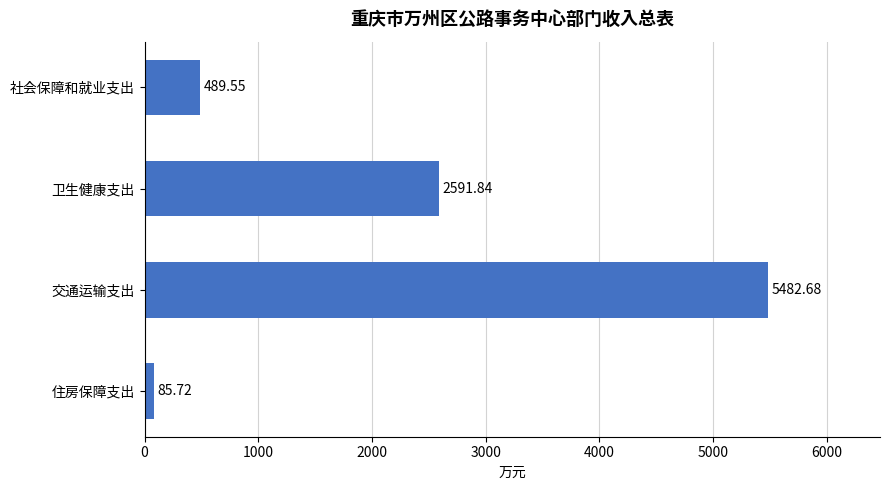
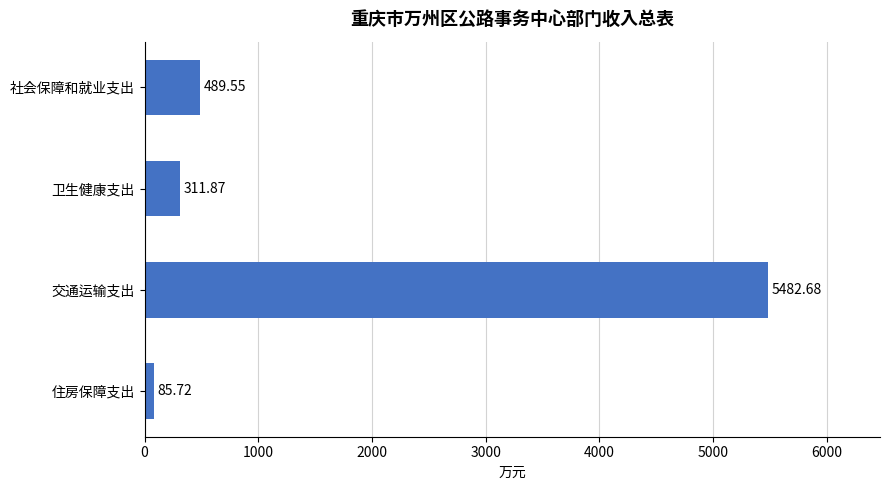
  {
    "社会保障和就业支出": 489.55,
-   "卫生健康支出": 2591.84,
+   "卫生健康支出": 311.87,
    "交通运输支出": 5482.68,
    "住房保障支出": 85.72
  }
